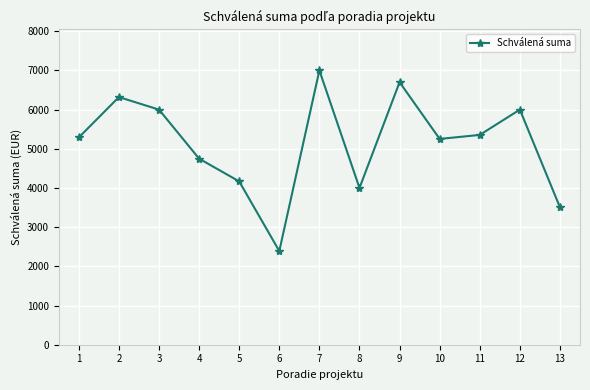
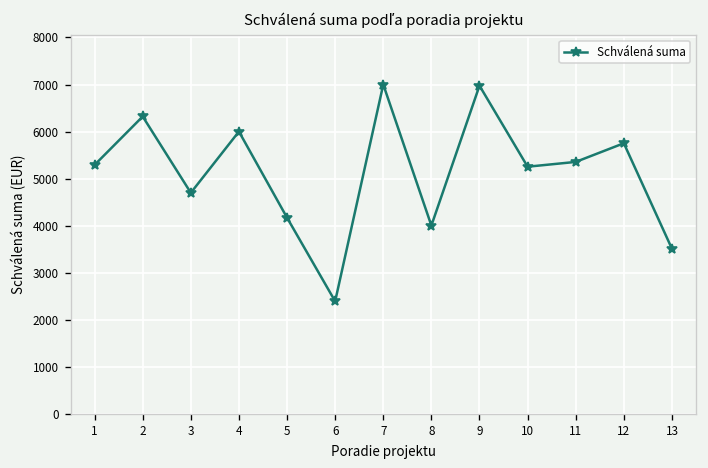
  {
    "1": 5300,
    "2": 6300,
-   "3": 6000,
-   "4": 4700,
+   "3": 4700,
+   "4": 6000,
    "5": 4200,
    "6": 2400,
    "7": 7000,
    "8": 4000,
-   "9": 6700,
+   "9": 7000,
    "10": 5300,
    "11": 5400,
-   "12": 6000,
+   "12": 5800,
    "13": 3500
  }
